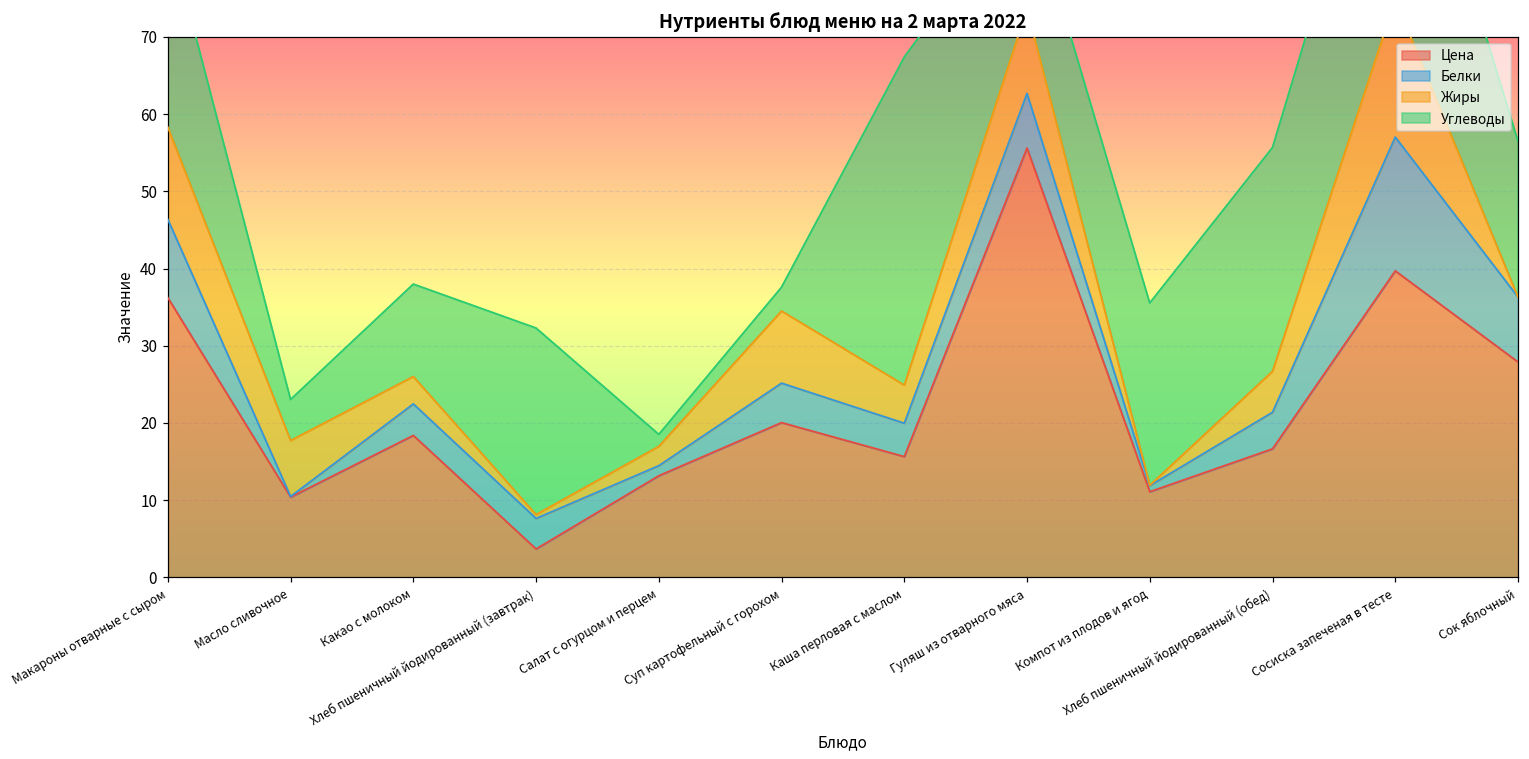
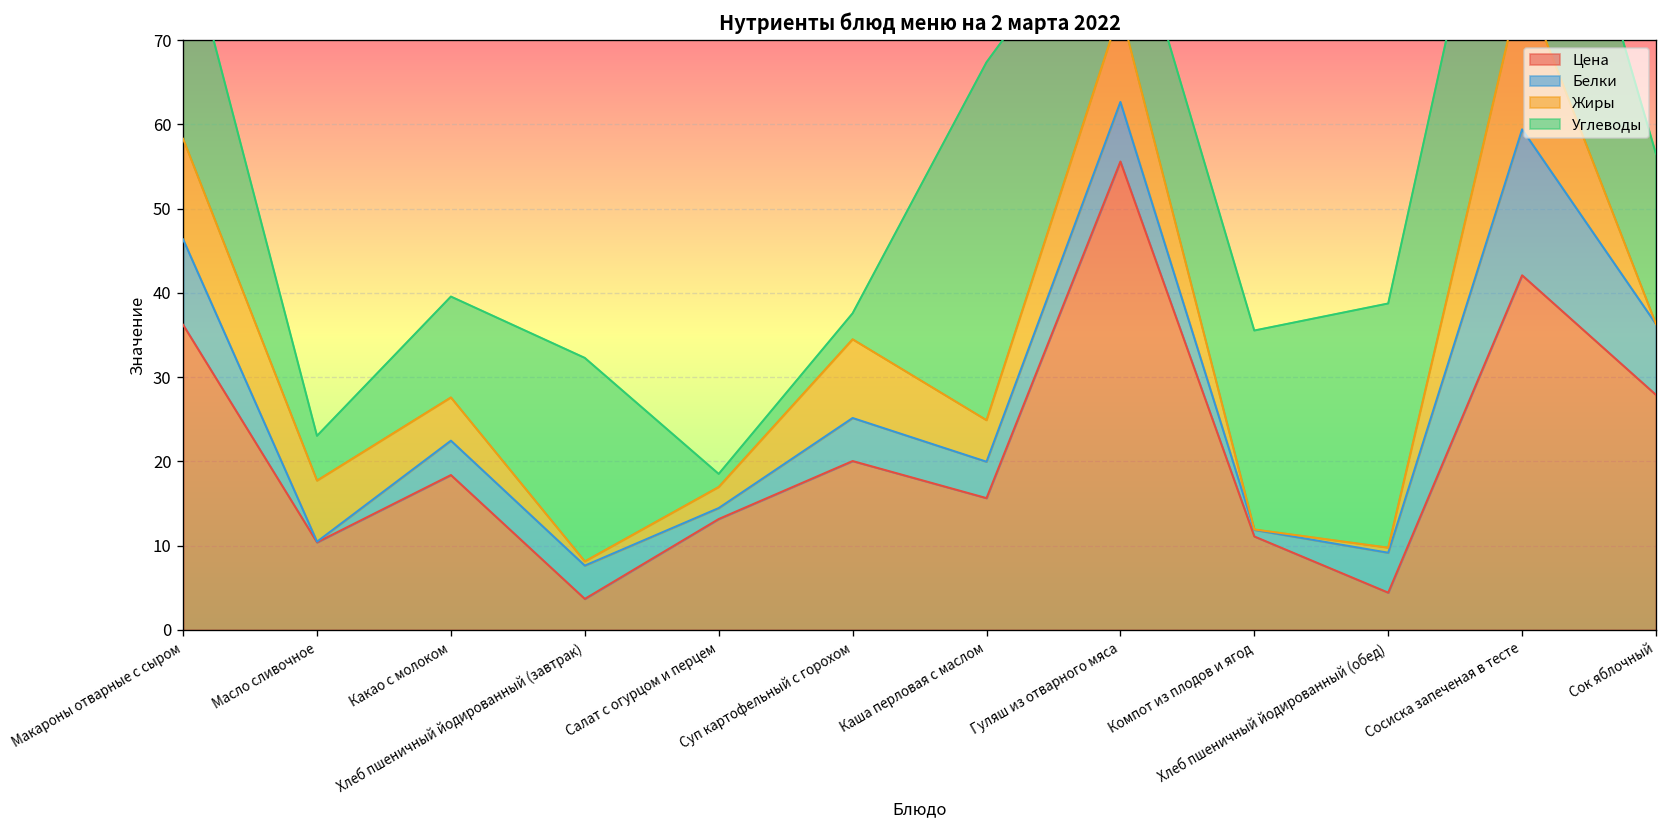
  {
    "Цена": {
      "Макароны отварные с сыром": 36,
      "Какао с молоком": 18,
      "Хлеб пшеничный йодированный (завтрак)": 4,
      "Салат с огурцом и перцем": 13,
      "Суп картофельный с горохом": 20,
      "Каша перловая с маслом": 16,
      "Гуляш из отварного мяса": 56,
      "Компот из плодов и ягод": 11,
-     "Хлеб пшеничный йодированный (обед)": 17,
-     "Сосиска запеченая в тесте": 40,
+     "Хлеб пшеничный йодированный (обед)": 4,
+     "Сосиска запеченая в тесте": 42,
      "Сок яблочный": 28
    },
    "Белки": {
      "Макароны отварные с сыром": 10,
      "Какао с молоком": 4,
      "Хлеб пшеничный йодированный (завтрак)": 4,
      "Салат с огурцом и перцем": 1,
      "Суп картофельный с горохом": 5,
      "Каша перловая с маслом": 4,
      "Гуляш из отварного мяса": 7,
      "Хлеб пшеничный йодированный (обед)": 5,
      "Сосиска запеченая в тесте": 17
    },
    "Жиры": {
      "Макароны отварные с сыром": 12,
      "Масло сливочное": 7,
-     "Какао с молоком": 4,
+     "Какао с молоком": 5,
      "Хлеб пшеничный йодированный (завтрак)": 1,
      "Салат с огурцом и перцем": 2,
      "Суп картофельный с горохом": 9,
      "Каша перловая с маслом": 5,
-     "Хлеб пшеничный йодированный (обед)": 5
+     "Хлеб пшеничный йодированный (обед)": 1
    },
    "Углеводы": {
      "Масло сливочное": 5,
      "Какао с молоком": 12,
      "Хлеб пшеничный йодированный (завтрак)": 24,
      "Салат с огурцом и перцем": 2,
      "Суп картофельный с горохом": 3,
      "Каша перловая с маслом": 42,
      "Компот из плодов и ягод": 24,
      "Хлеб пшеничный йодированный (обед)": 29,
      "Сок яблочный": 20
    }
  }
